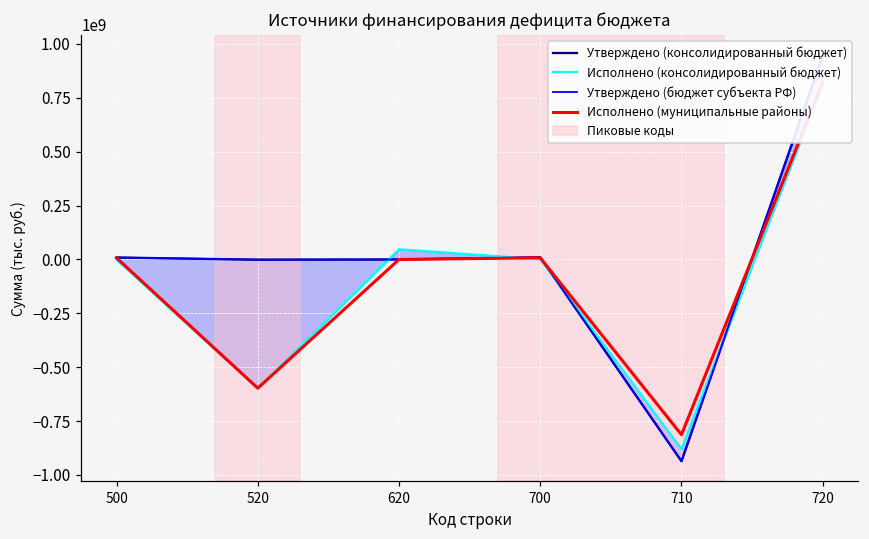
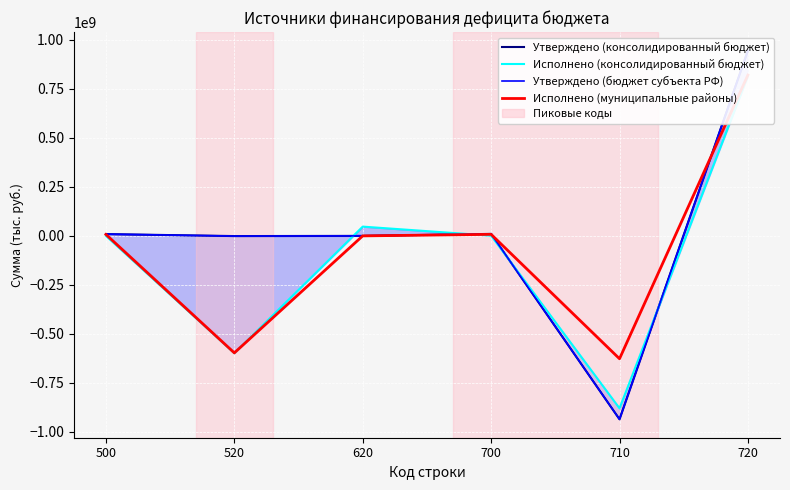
  {
    "Исполнено (муниципальные районы)": {
-     "710": -810000000
+     "710": -630000000
    }
  }
